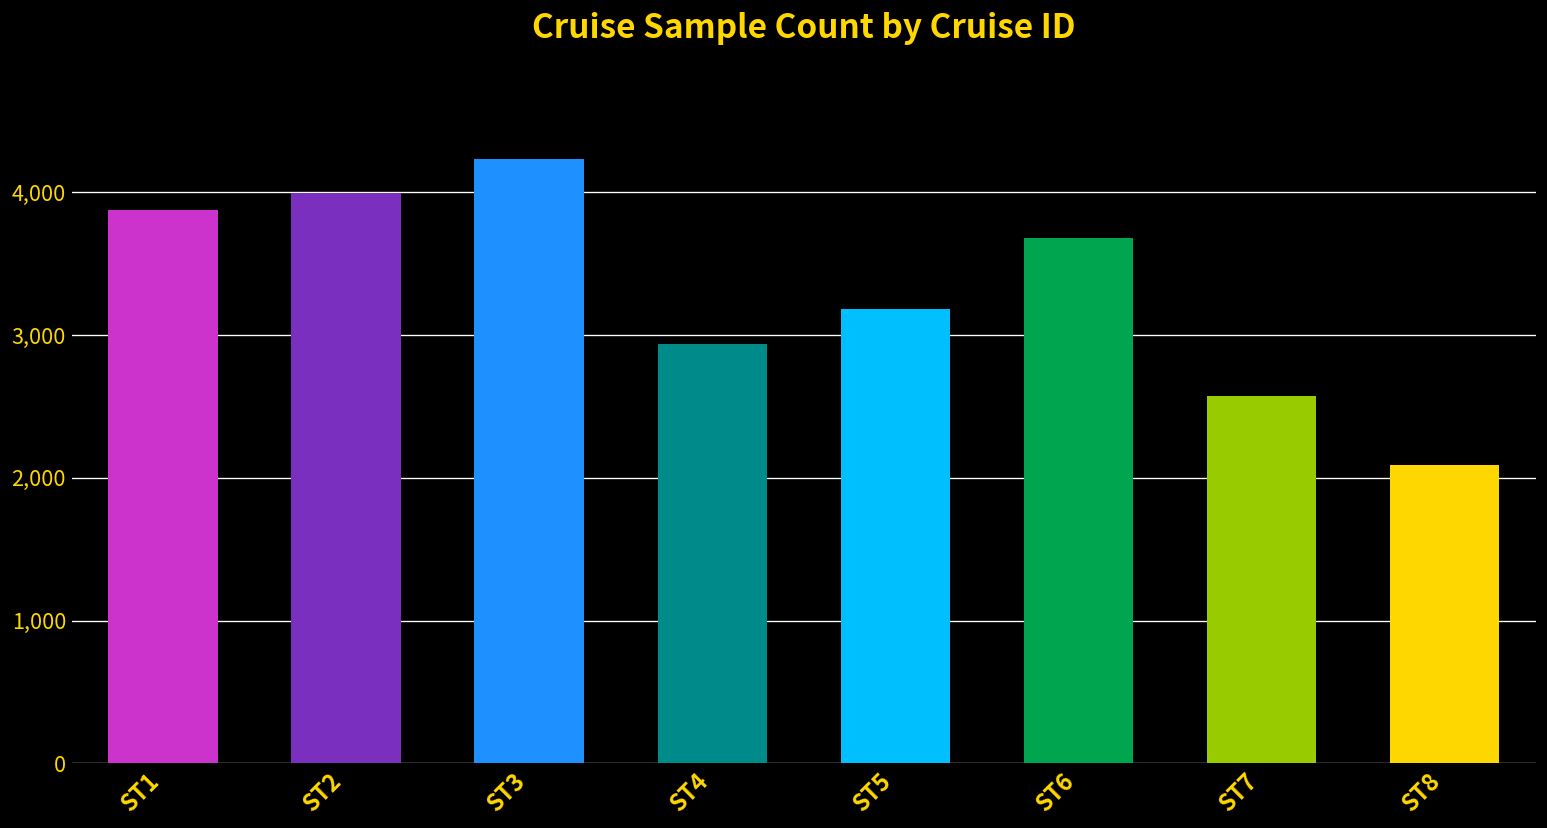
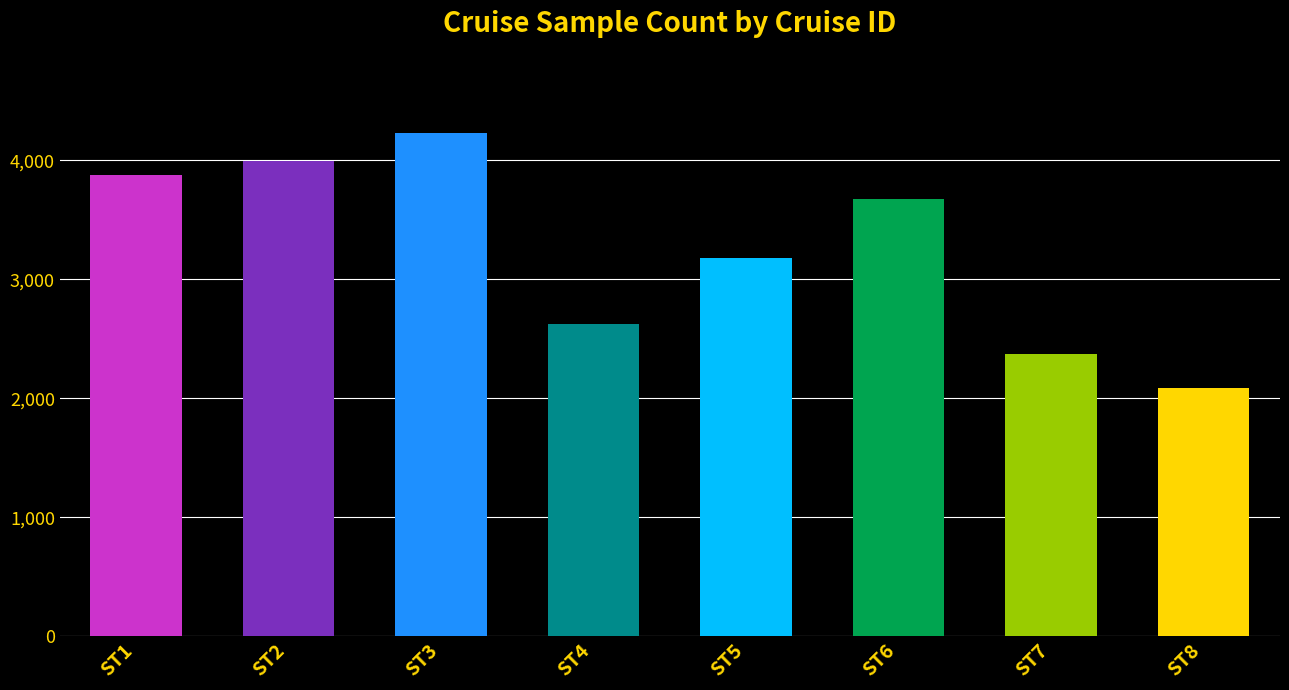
  {
    "ST1": "3,870",
    "ST2": "3,990",
    "ST3": "4,230",
-   "ST4": "2,940",
+   "ST4": "2,620",
    "ST5": "3,180",
    "ST6": "3,680",
-   "ST7": "2,580",
+   "ST7": "2,370",
    "ST8": "2,090"
  }
